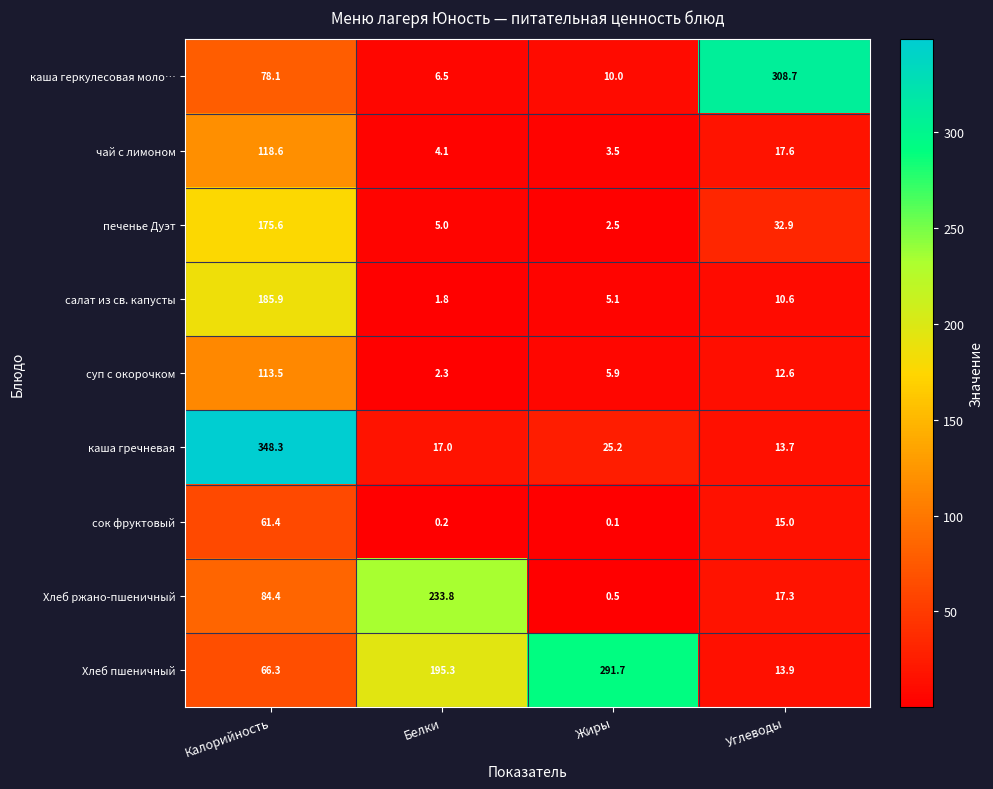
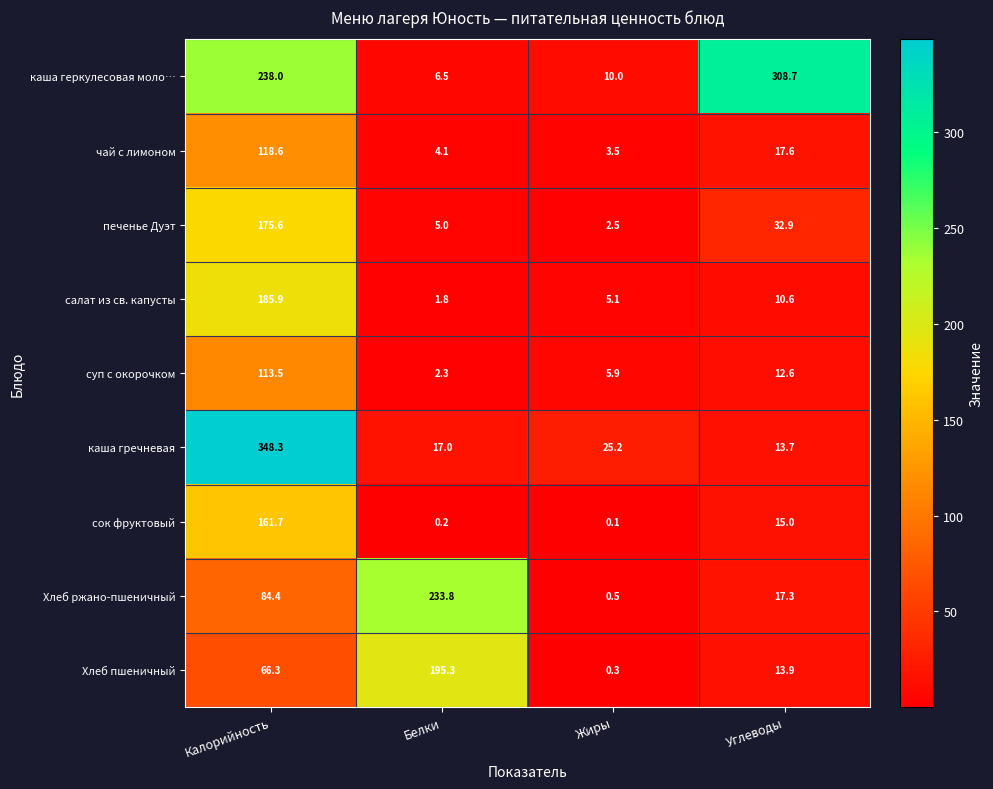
  {
    "каша геркулесовая моло…": {
-     "Калорийность": 78.1,
+     "Калорийность": 238.0,
      "Белки": 6.5,
      "Жиры": 10.0,
      "Углеводы": 308.7
    },
    "чай с лимоном": {
      "Калорийность": 118.6,
      "Белки": 4.1,
      "Жиры": 3.5,
      "Углеводы": 17.6
    },
    "печенье Дуэт": {
      "Калорийность": 175.6,
      "Белки": 5.0,
      "Жиры": 2.5,
      "Углеводы": 32.9
    },
    "салат из св. капусты": {
      "Калорийность": 185.9,
      "Белки": 1.8,
      "Жиры": 5.1,
      "Углеводы": 10.6
    },
    "суп с окорочком": {
      "Калорийность": 113.5,
      "Белки": 2.3,
      "Жиры": 5.9,
      "Углеводы": 12.6
    },
    "каша гречневая": {
      "Калорийность": 348.3,
      "Белки": 17.0,
      "Жиры": 25.2,
      "Углеводы": 13.7
    },
    "сок фруктовый": {
-     "Калорийность": 61.4,
+     "Калорийность": 161.7,
      "Белки": 0.2,
      "Жиры": 0.1,
      "Углеводы": 15.0
    },
    "Хлеб ржано-пшеничный": {
      "Калорийность": 84.4,
      "Белки": 233.8,
      "Жиры": 0.5,
      "Углеводы": 17.3
    },
    "Хлеб пшеничный": {
      "Калорийность": 66.3,
      "Белки": 195.3,
-     "Жиры": 291.7,
+     "Жиры": 0.3,
      "Углеводы": 13.9
    }
  }
